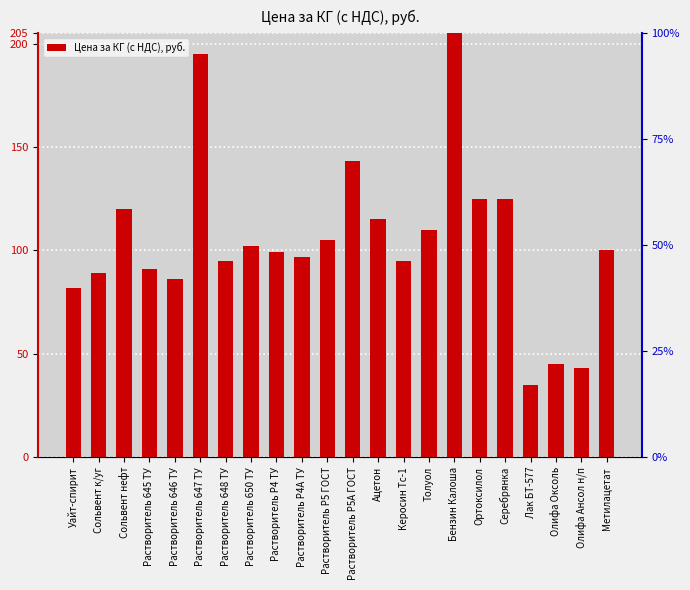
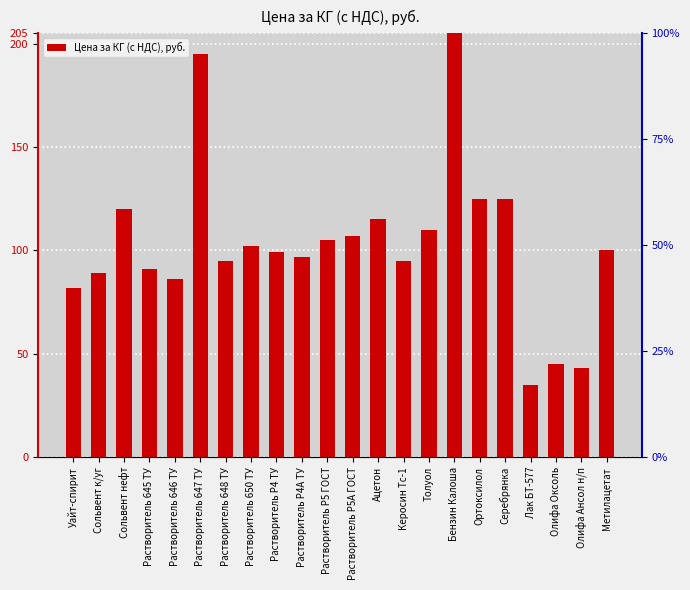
  {
    "Уайт-спирит": 82,
    "Сольвент к/уг": 89,
    "Сольвент нефт": 120,
    "Растворитель 645 ТУ": 91,
    "Растворитель 646 ТУ": 86,
    "Растворитель 647 ТУ": 195,
    "Растворитель 648 ТУ": 95,
    "Растворитель 650 ТУ": 102,
    "Растворитель Р4 ТУ": 99,
    "Растворитель Р4А ТУ": 97,
    "Растворитель Р5 ГОСТ": 105,
-   "Растворитель Р5А ГОСТ": 143,
+   "Растворитель Р5А ГОСТ": 107,
    "Ацетон": 115,
    "Керосин Тс-1": 95,
    "Толуол": 110,
    "Бензин Калоша": 205,
    "Ортоксилол": 125,
    "Серебрянка": 125,
    "Лак БТ-577": 35,
    "Олифа Оксоль": 45,
    "Олифа Ансол н/п": 43,
    "Метилацетат": 100
  }
